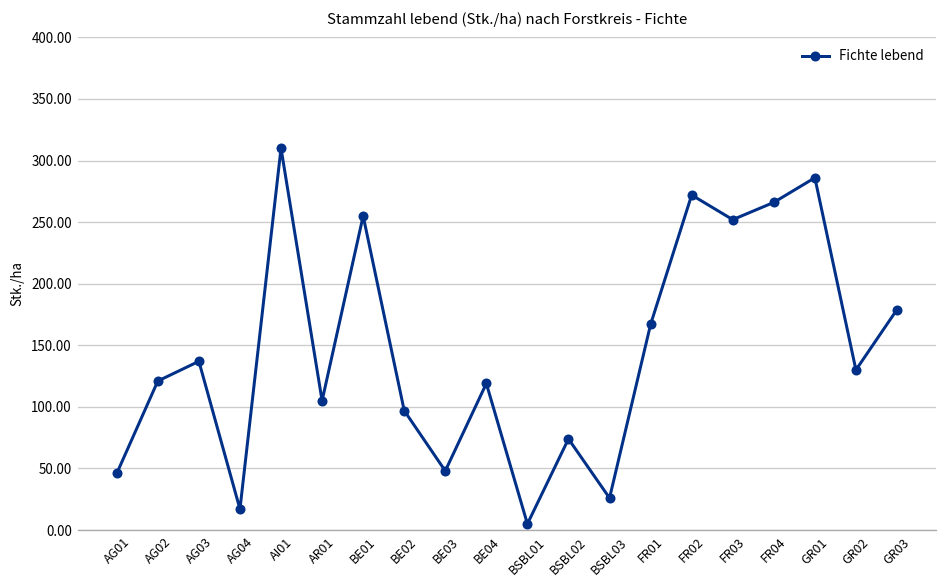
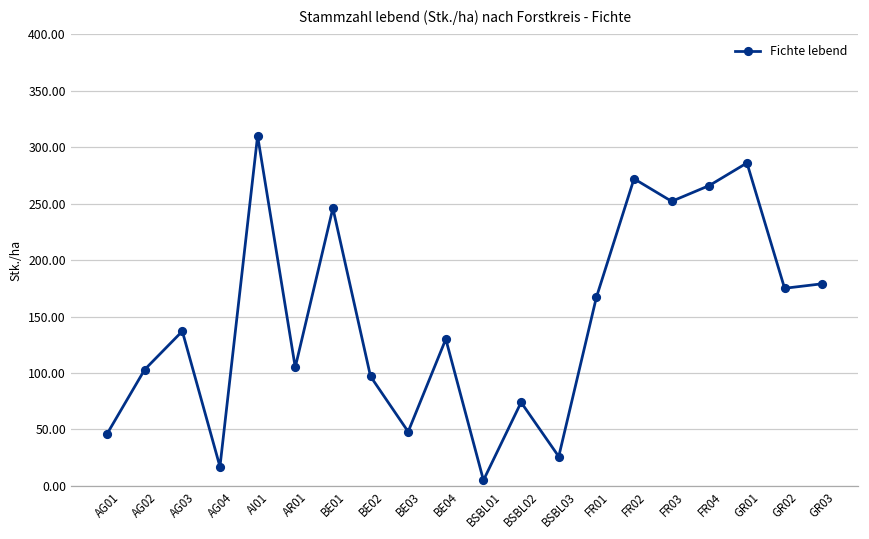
  {
    "AG01": 46,
-   "AG02": 121,
+   "AG02": 103,
    "AG03": 137,
    "AG04": 17,
    "AI01": 310,
    "AR01": 105,
-   "BE01": 255,
+   "BE01": 246,
    "BE02": 97,
    "BE03": 48,
-   "BE04": 119,
+   "BE04": 130,
    "BSBL01": 5,
    "BSBL02": 74,
    "BSBL03": 26,
    "FR01": 167,
    "FR02": 272,
    "FR03": 252,
    "FR04": 266,
    "GR01": 286,
-   "GR02": 130,
+   "GR02": 175,
    "GR03": 179
  }
